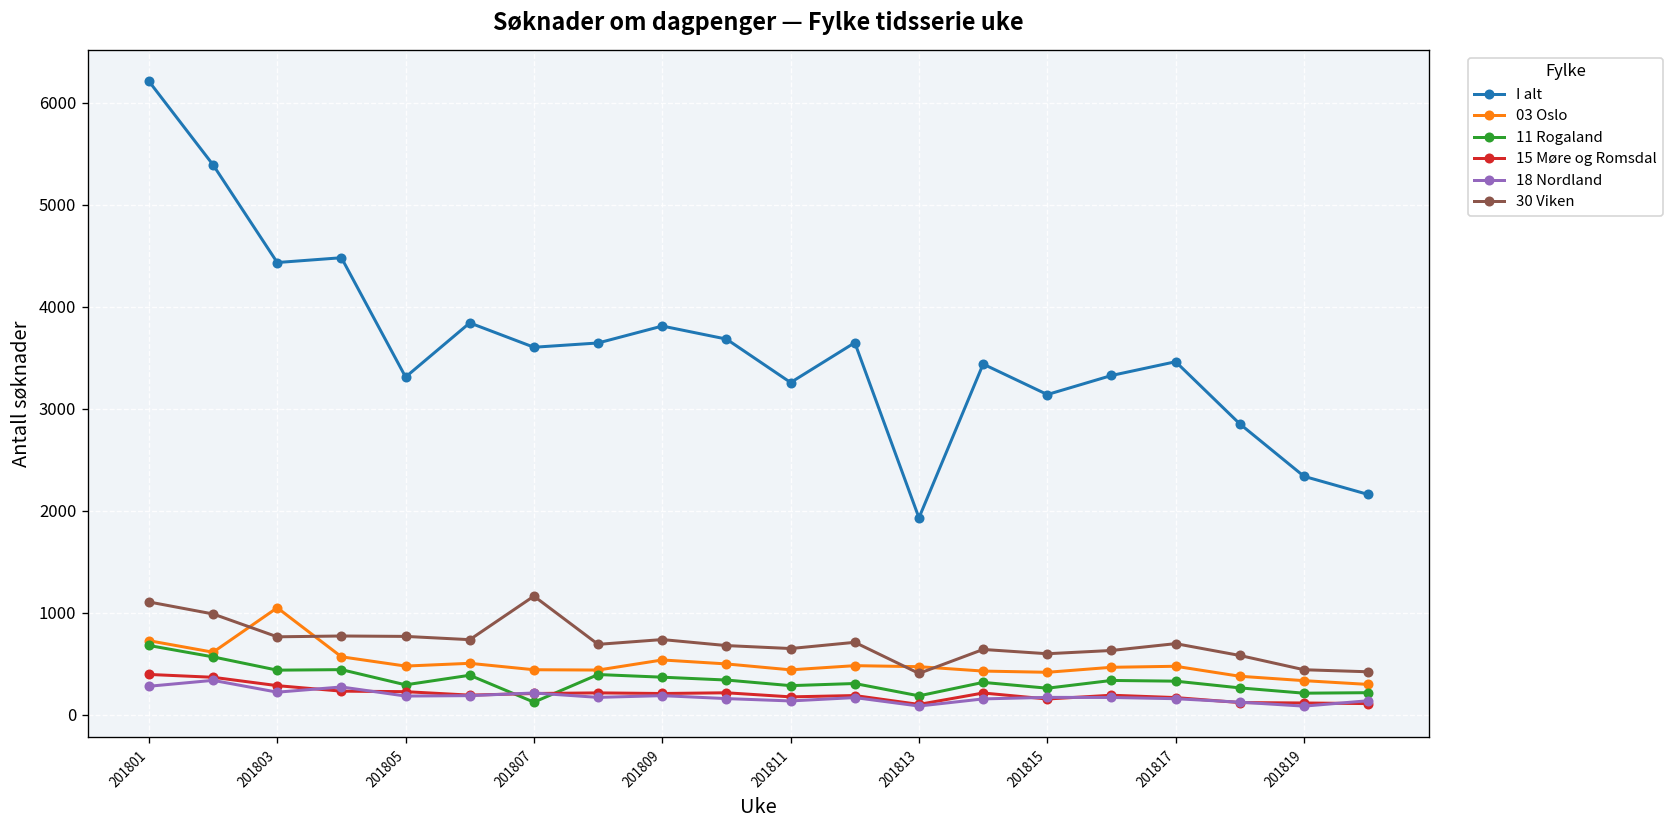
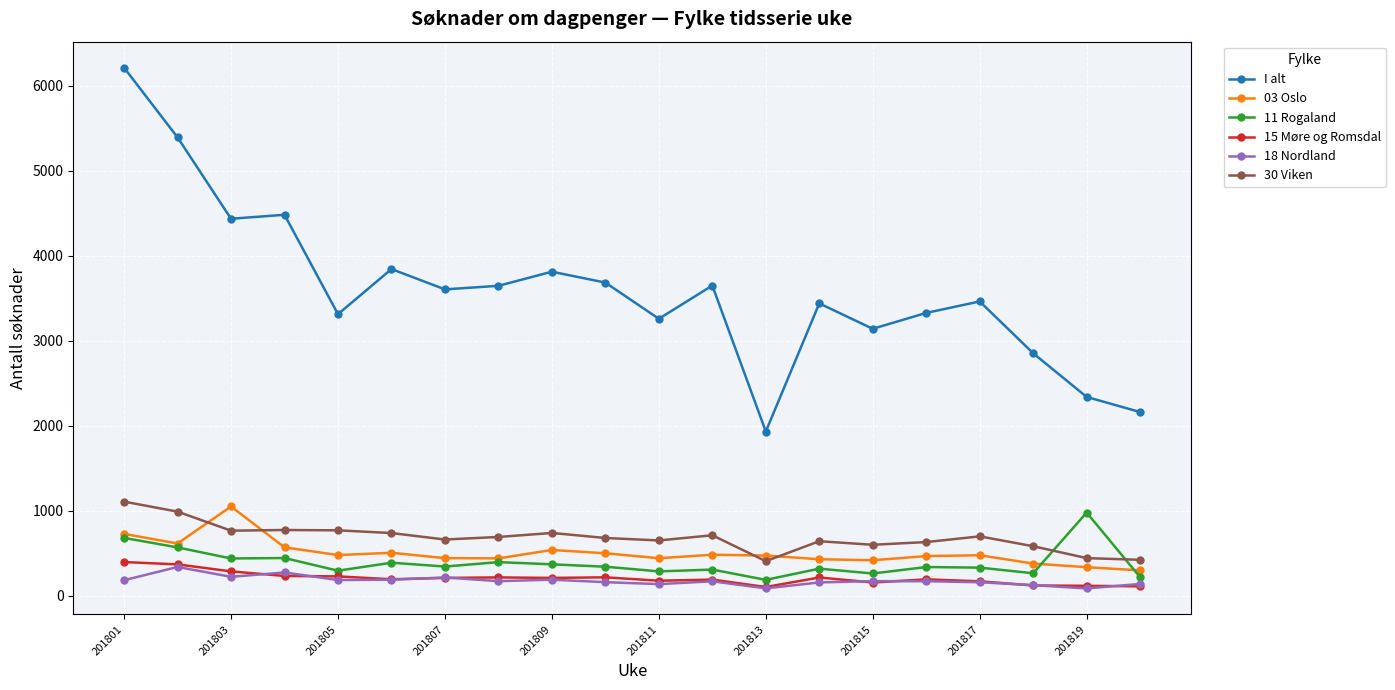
  {
    "I alt": {
      "201801": 6200,
      "201803": 4400,
      "201805": 3300,
      "201807": 3600,
      "201809": 3800,
      "201811": 3300,
      "201813": 1900,
      "201815": 3100,
      "201817": 3500,
      "201819": 2300
    },
    "03 Oslo": {
      "201801": 700,
      "201803": 1000,
      "201805": 500,
      "201807": 400,
      "201809": 500,
      "201811": 400,
      "201813": 500,
      "201815": 400,
      "201817": 500,
      "201819": 300
    },
    "11 Rogaland": {
      "201801": 700,
      "201803": 400,
      "201805": 300,
-     "201807": 100,
+     "201807": 300,
      "201809": 400,
      "201811": 300,
      "201813": 200,
      "201815": 300,
      "201817": 300,
-     "201819": 200
+     "201819": 1000
    },
    "15 Møre og Romsdal": {
      "201801": 400,
      "201803": 300,
      "201805": 200,
      "201811": 200,
      "201819": 100
    },
    "18 Nordland": {
-     "201801": 300,
+     "201801": 200,
      "201803": 200,
      "201805": 200,
      "201811": 100,
      "201819": 100
    },
    "30 Viken": {
      "201801": 1100,
      "201803": 800,
      "201805": 800,
-     "201807": 1200,
+     "201807": 700,
      "201809": 700,
      "201811": 600,
      "201813": 400,
      "201815": 600,
      "201817": 700,
      "201819": 400
    }
  }
